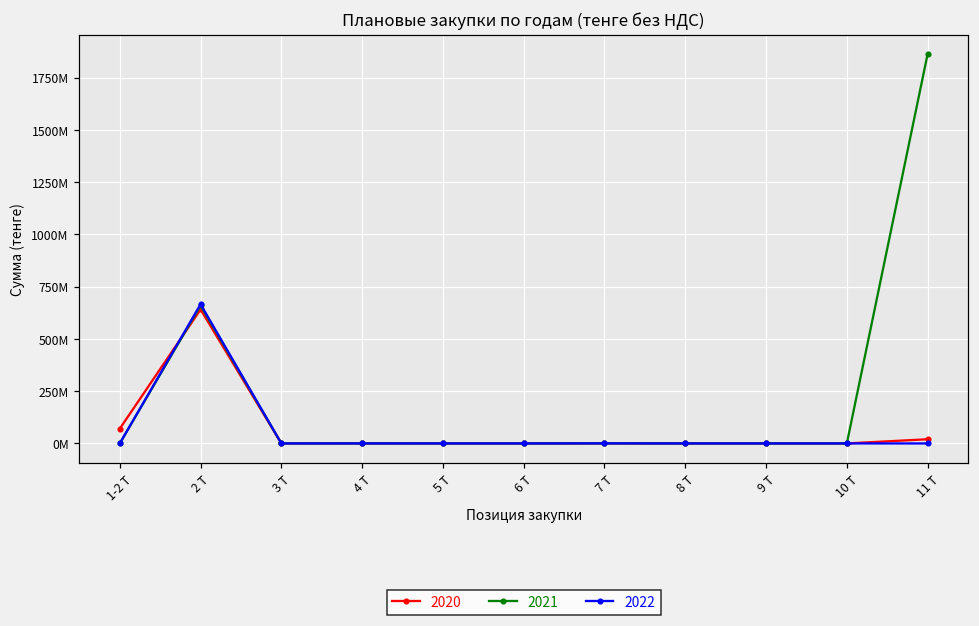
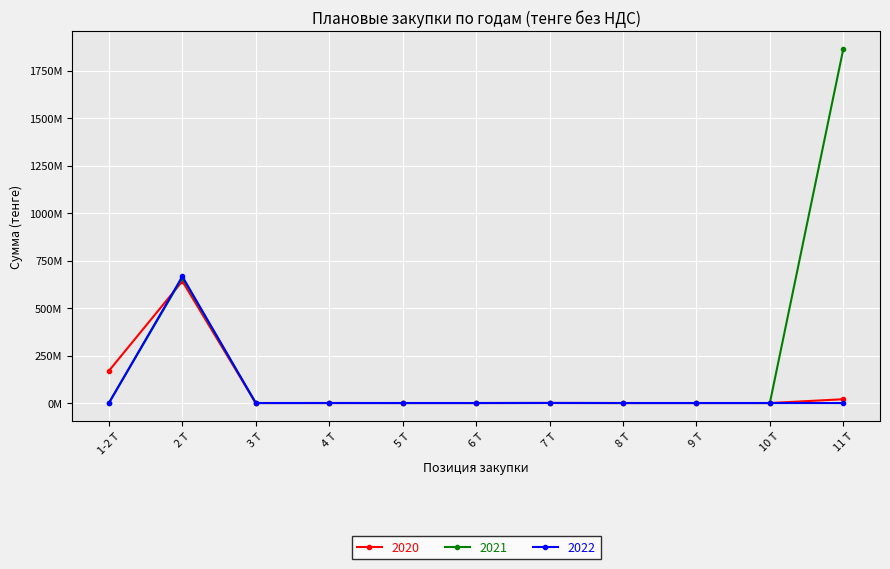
  {
    "2020": {
-     "1-2 Т": 70000000,
+     "1-2 Т": 170000000,
      "2 Т": 640000000,
      "11 Т": 20000000
    },
    "2021": {
      "11 Т": 1860000000
    },
    "2022": {
      "11 Т": 0
    }
  }
